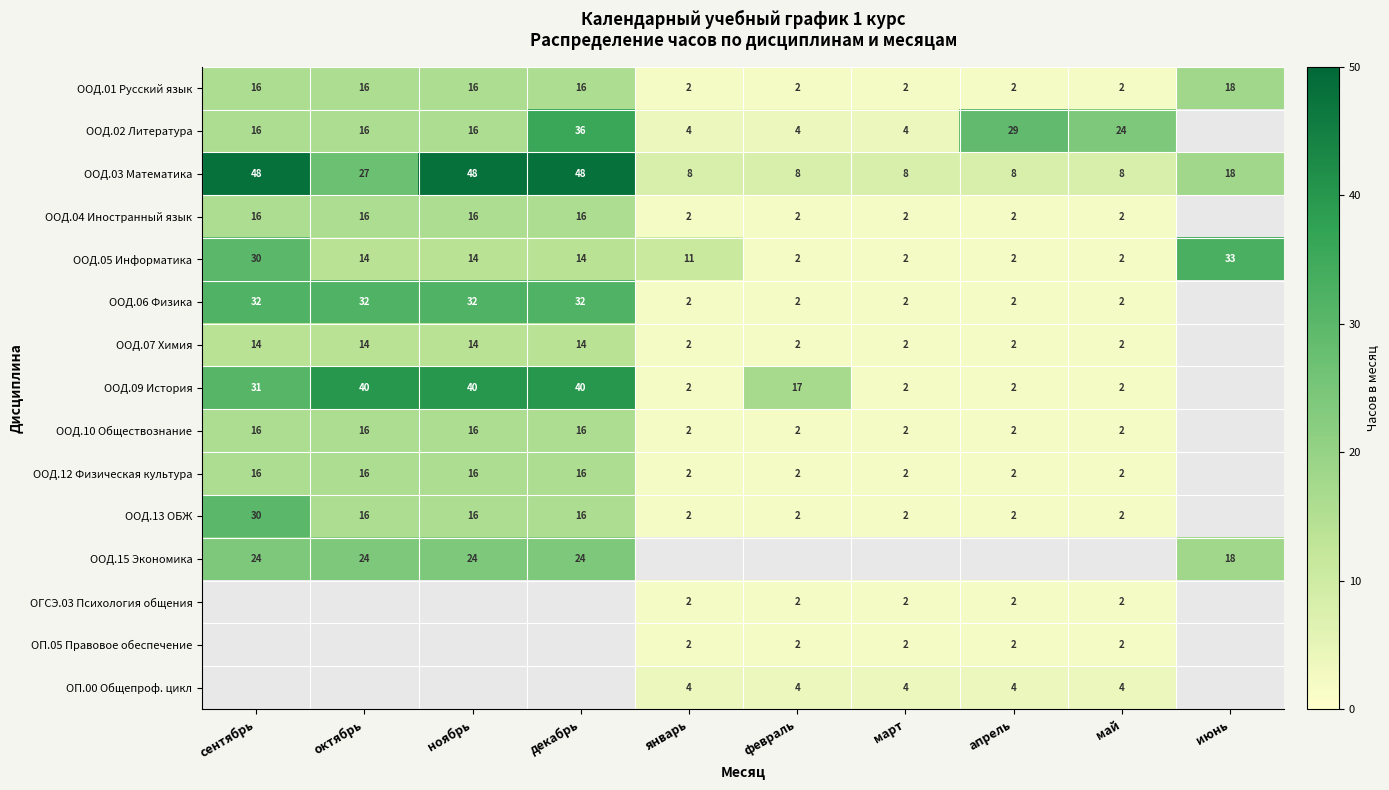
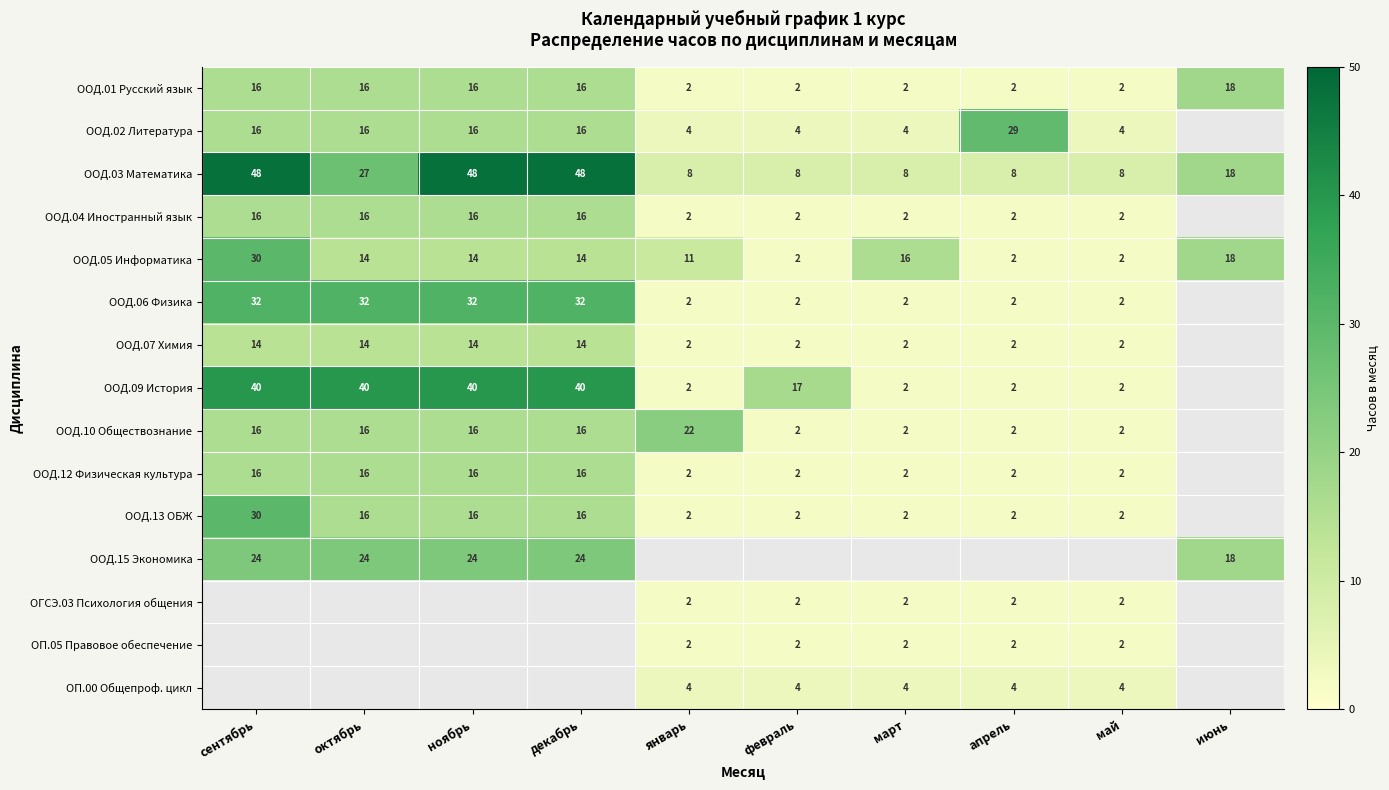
  {
    "ООД.01 Русский язык": {
      "сентябрь": 16,
      "октябрь": 16,
      "ноябрь": 16,
      "декабрь": 16,
      "январь": 2,
      "февраль": 2,
      "март": 2,
      "апрель": 2,
      "май": 2,
      "июнь": 18
    },
    "ООД.02 Литература": {
      "сентябрь": 16,
      "октябрь": 16,
      "ноябрь": 16,
-     "декабрь": 36,
+     "декабрь": 16,
      "январь": 4,
      "февраль": 4,
      "март": 4,
      "апрель": 29,
-     "май": 24
+     "май": 4
    },
    "ООД.03 Математика": {
      "сентябрь": 48,
      "октябрь": 27,
      "ноябрь": 48,
      "декабрь": 48,
      "январь": 8,
      "февраль": 8,
      "март": 8,
      "апрель": 8,
      "май": 8,
      "июнь": 18
    },
    "ООД.04 Иностранный язык": {
      "сентябрь": 16,
      "октябрь": 16,
      "ноябрь": 16,
      "декабрь": 16,
      "январь": 2,
      "февраль": 2,
      "март": 2,
      "апрель": 2,
      "май": 2
    },
    "ООД.05 Информатика": {
      "сентябрь": 30,
      "октябрь": 14,
      "ноябрь": 14,
      "декабрь": 14,
      "январь": 11,
      "февраль": 2,
-     "март": 2,
+     "март": 16,
      "апрель": 2,
      "май": 2,
-     "июнь": 33
+     "июнь": 18
    },
    "ООД.06 Физика": {
      "сентябрь": 32,
      "октябрь": 32,
      "ноябрь": 32,
      "декабрь": 32,
      "январь": 2,
      "февраль": 2,
      "март": 2,
      "апрель": 2,
      "май": 2
    },
    "ООД.07 Химия": {
      "сентябрь": 14,
      "октябрь": 14,
      "ноябрь": 14,
      "декабрь": 14,
      "январь": 2,
      "февраль": 2,
      "март": 2,
      "апрель": 2,
      "май": 2
    },
    "ООД.09 История": {
-     "сентябрь": 31,
+     "сентябрь": 40,
      "октябрь": 40,
      "ноябрь": 40,
      "декабрь": 40,
      "январь": 2,
      "февраль": 17,
      "март": 2,
      "апрель": 2,
      "май": 2
    },
    "ООД.10 Обществознание": {
      "сентябрь": 16,
      "октябрь": 16,
      "ноябрь": 16,
      "декабрь": 16,
-     "январь": 2,
+     "январь": 22,
      "февраль": 2,
      "март": 2,
      "апрель": 2,
      "май": 2
    },
    "ООД.12 Физическая культура": {
      "сентябрь": 16,
      "октябрь": 16,
      "ноябрь": 16,
      "декабрь": 16,
      "январь": 2,
      "февраль": 2,
      "март": 2,
      "апрель": 2,
      "май": 2
    },
    "ООД.13 ОБЖ": {
      "сентябрь": 30,
      "октябрь": 16,
      "ноябрь": 16,
      "декабрь": 16,
      "январь": 2,
      "февраль": 2,
      "март": 2,
      "апрель": 2,
      "май": 2
    },
    "ООД.15 Экономика": {
      "сентябрь": 24,
      "октябрь": 24,
      "ноябрь": 24,
      "декабрь": 24,
      "июнь": 18
    },
    "ОГСЭ.03 Психология общения": {
      "январь": 2,
      "февраль": 2,
      "март": 2,
      "апрель": 2,
      "май": 2
    },
    "ОП.05 Правовое обеспечение": {
      "январь": 2,
      "февраль": 2,
      "март": 2,
      "апрель": 2,
      "май": 2
    },
    "ОП.00 Общепроф. цикл": {
      "январь": 4,
      "февраль": 4,
      "март": 4,
      "апрель": 4,
      "май": 4
    }
  }
